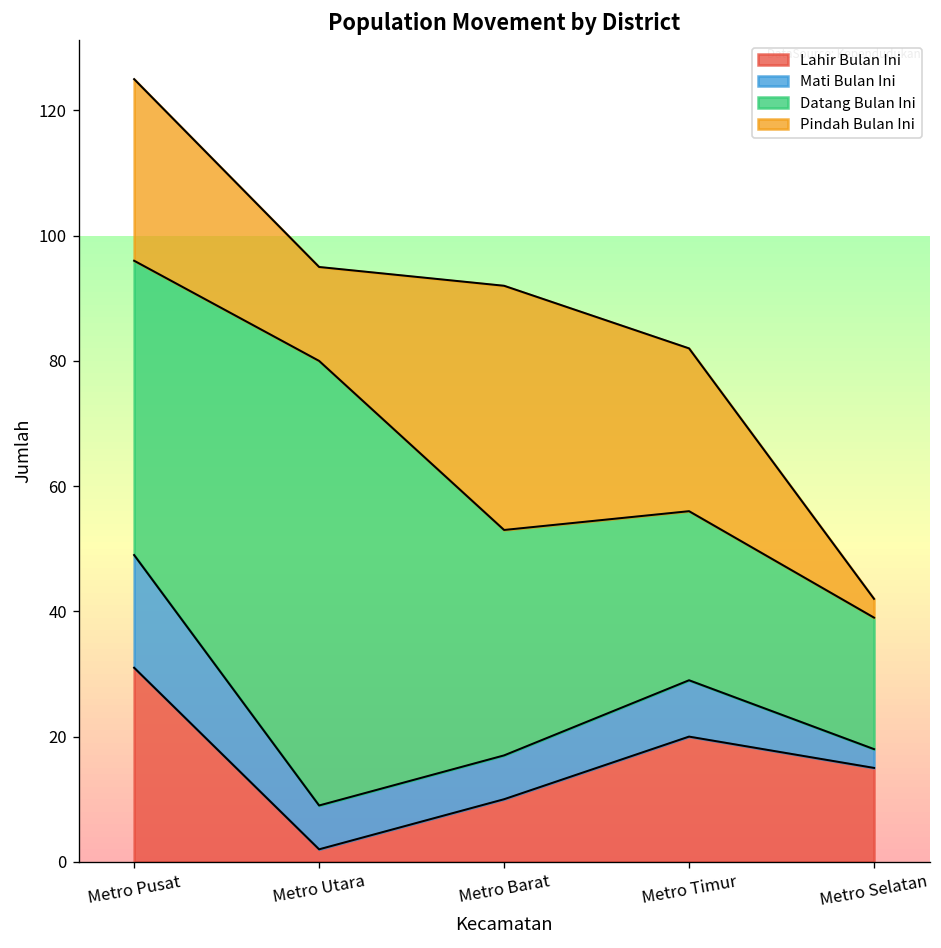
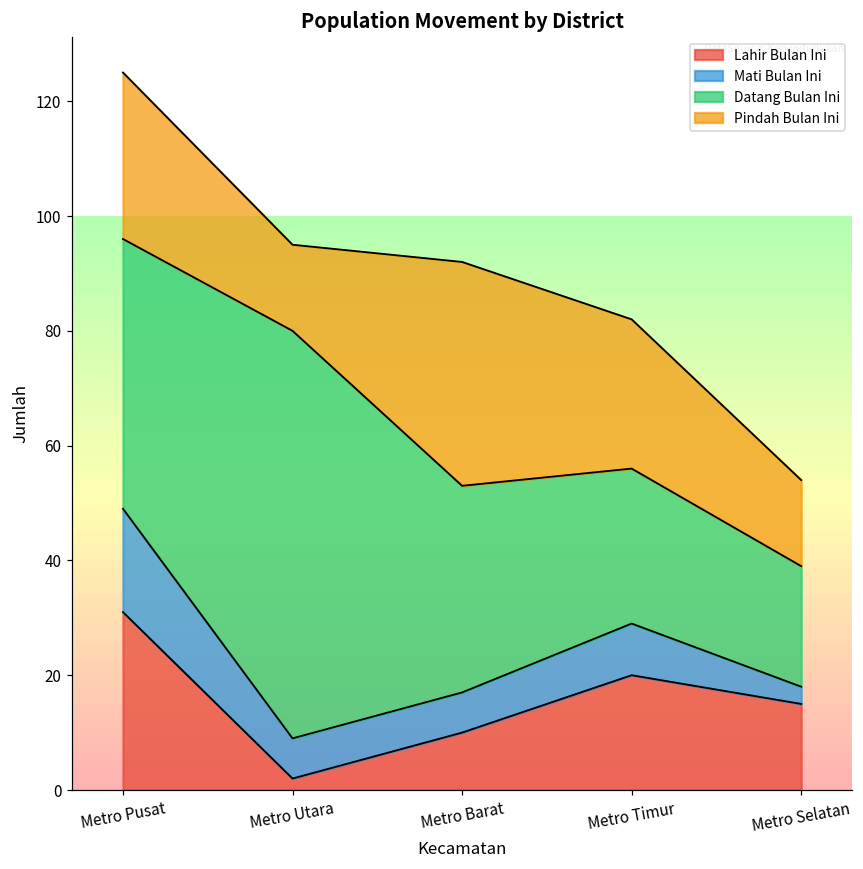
  {
    "Lahir Bulan Ini": {
      "Metro Pusat": 31,
      "Metro Utara": 2,
      "Metro Barat": 10,
      "Metro Timur": 20,
      "Metro Selatan": 15
    },
    "Mati Bulan Ini": {
      "Metro Pusat": 18,
      "Metro Utara": 7,
      "Metro Barat": 7,
      "Metro Timur": 9,
      "Metro Selatan": 3
    },
    "Datang Bulan Ini": {
      "Metro Pusat": 47,
      "Metro Utara": 71,
      "Metro Barat": 36,
      "Metro Timur": 27,
      "Metro Selatan": 21
    },
    "Pindah Bulan Ini": {
      "Metro Pusat": 29,
      "Metro Utara": 15,
      "Metro Barat": 39,
      "Metro Timur": 26,
-     "Metro Selatan": 3
+     "Metro Selatan": 15
    }
  }
